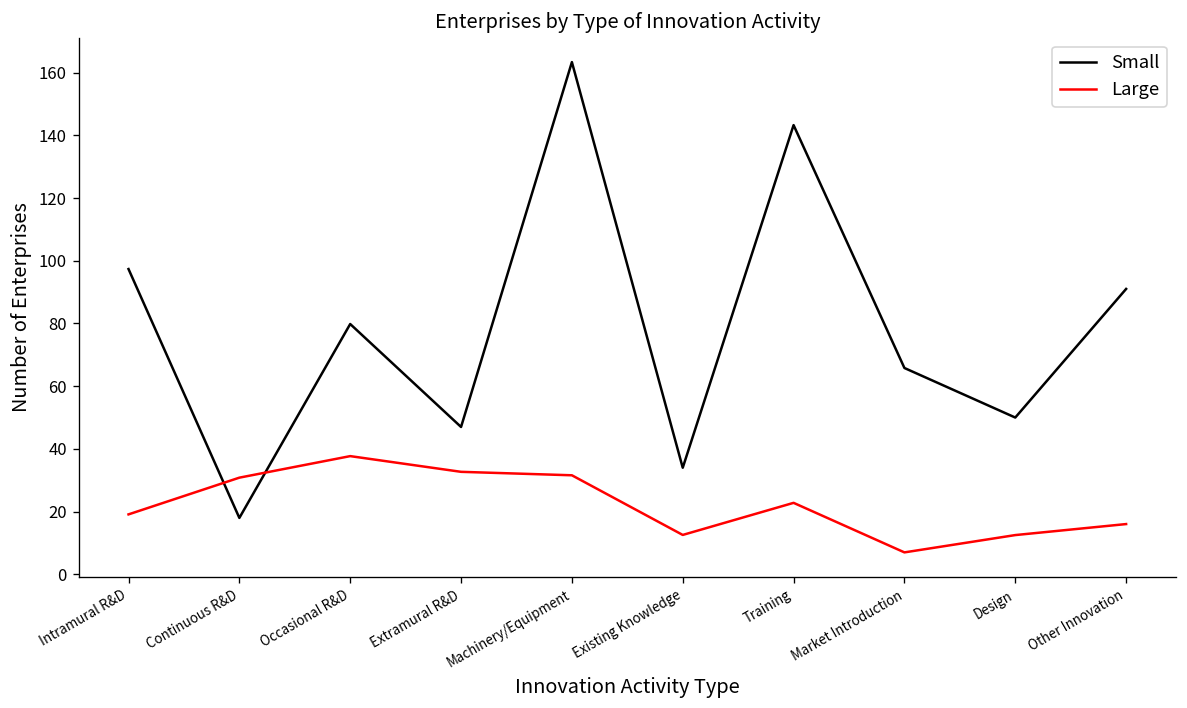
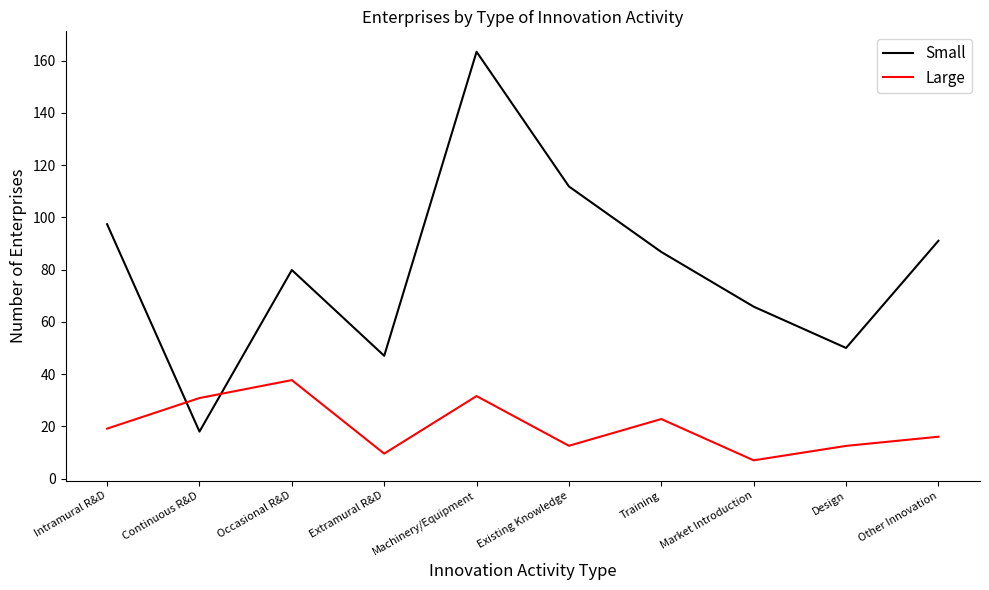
  {
    "Small": {
      "Intramural R&D": 97,
      "Continuous R&D": 18,
      "Occasional R&D": 80,
      "Extramural R&D": 47,
      "Machinery/Equipment": 163,
-     "Existing Knowledge": 34,
-     "Training": 143,
+     "Existing Knowledge": 112,
+     "Training": 87,
      "Market Introduction": 66,
      "Design": 50,
      "Other Innovation": 91
    },
    "Large": {
      "Intramural R&D": 19,
      "Continuous R&D": 31,
      "Occasional R&D": 38,
-     "Extramural R&D": 33,
+     "Extramural R&D": 10,
      "Machinery/Equipment": 32,
      "Existing Knowledge": 13,
      "Training": 23,
      "Market Introduction": 7,
      "Design": 13,
      "Other Innovation": 16
    }
  }
